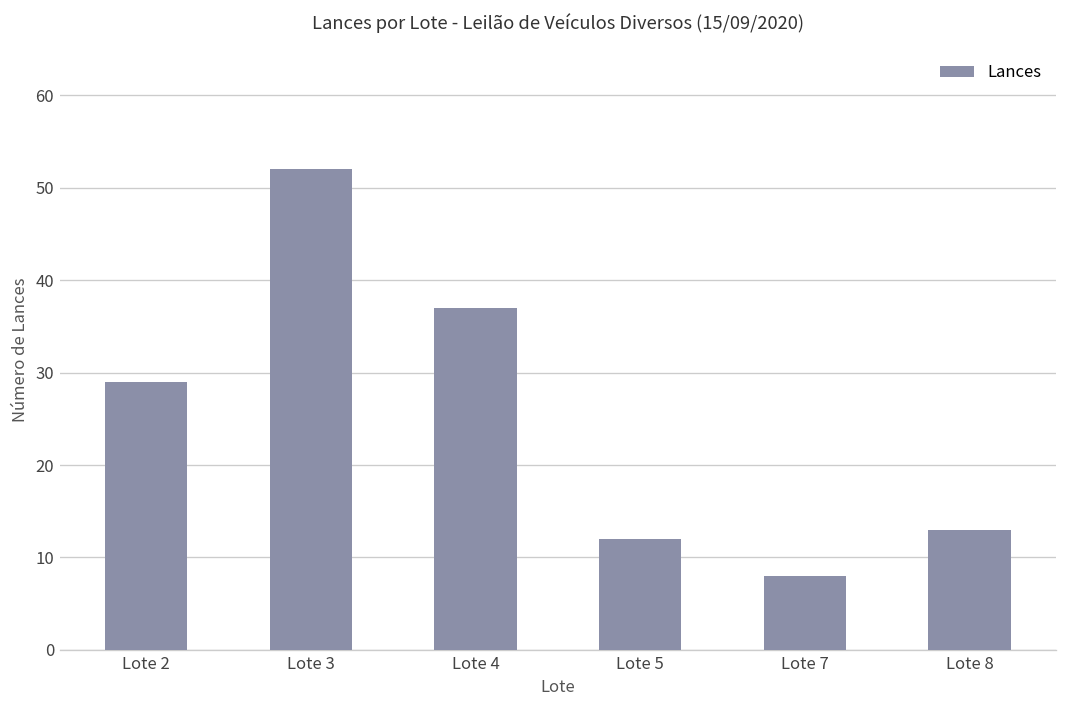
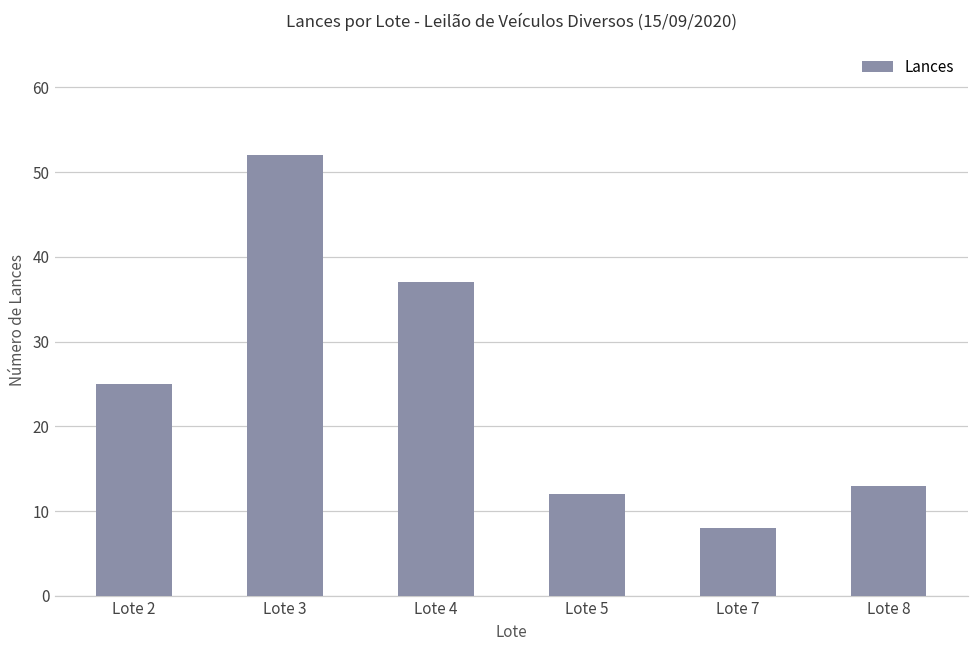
  {
-   "Lote 2": 29,
+   "Lote 2": 25,
    "Lote 3": 52,
    "Lote 4": 37,
    "Lote 5": 12,
    "Lote 7": 8,
    "Lote 8": 13
  }
